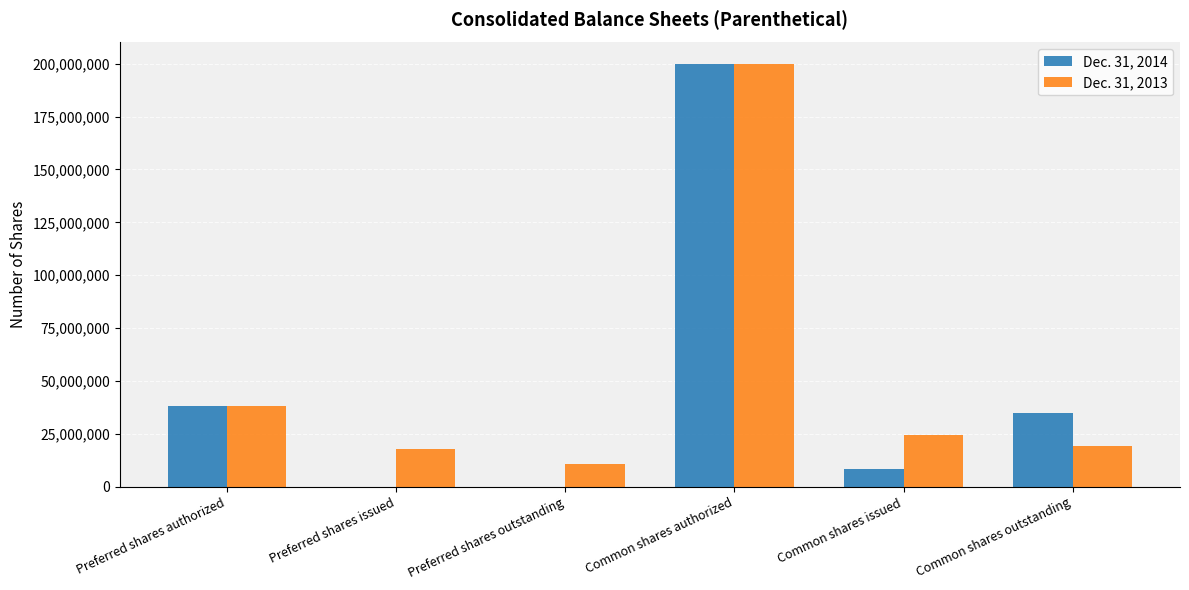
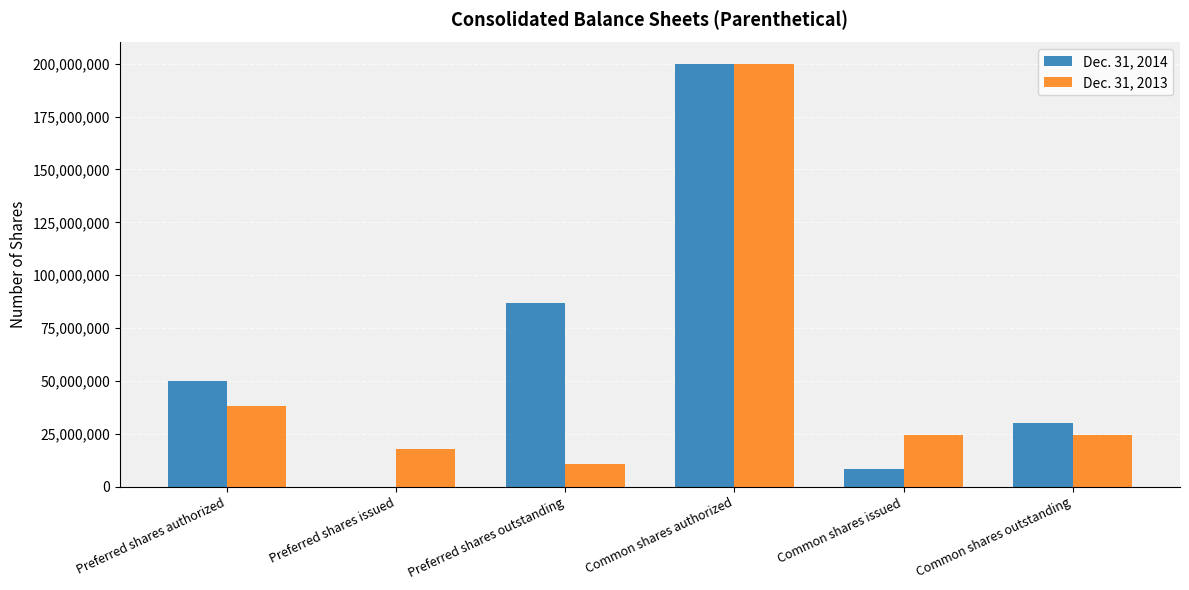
  {
    "Dec. 31, 2014": {
-     "Preferred shares authorized": "38,000,000",
+     "Preferred shares authorized": "50,000,000",
      "Preferred shares issued": "0",
-     "Preferred shares outstanding": "0",
+     "Preferred shares outstanding": "87,000,000",
      "Common shares authorized": "200,000,000",
      "Common shares issued": "8,000,000",
-     "Common shares outstanding": "35,000,000"
+     "Common shares outstanding": "30,000,000"
    },
    "Dec. 31, 2013": {
      "Preferred shares authorized": "38,000,000",
      "Preferred shares issued": "18,000,000",
      "Preferred shares outstanding": "11,000,000",
      "Common shares authorized": "200,000,000",
      "Common shares issued": "25,000,000",
-     "Common shares outstanding": "20,000,000"
+     "Common shares outstanding": "25,000,000"
    }
  }
